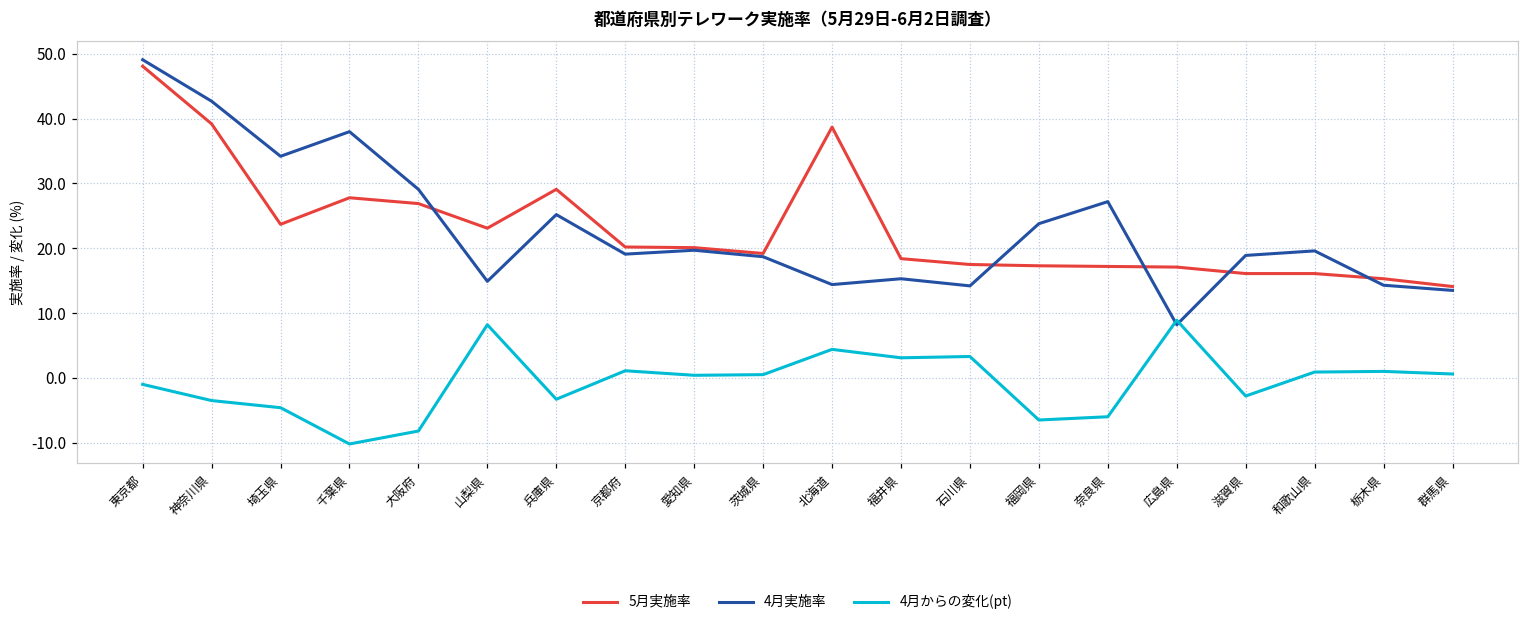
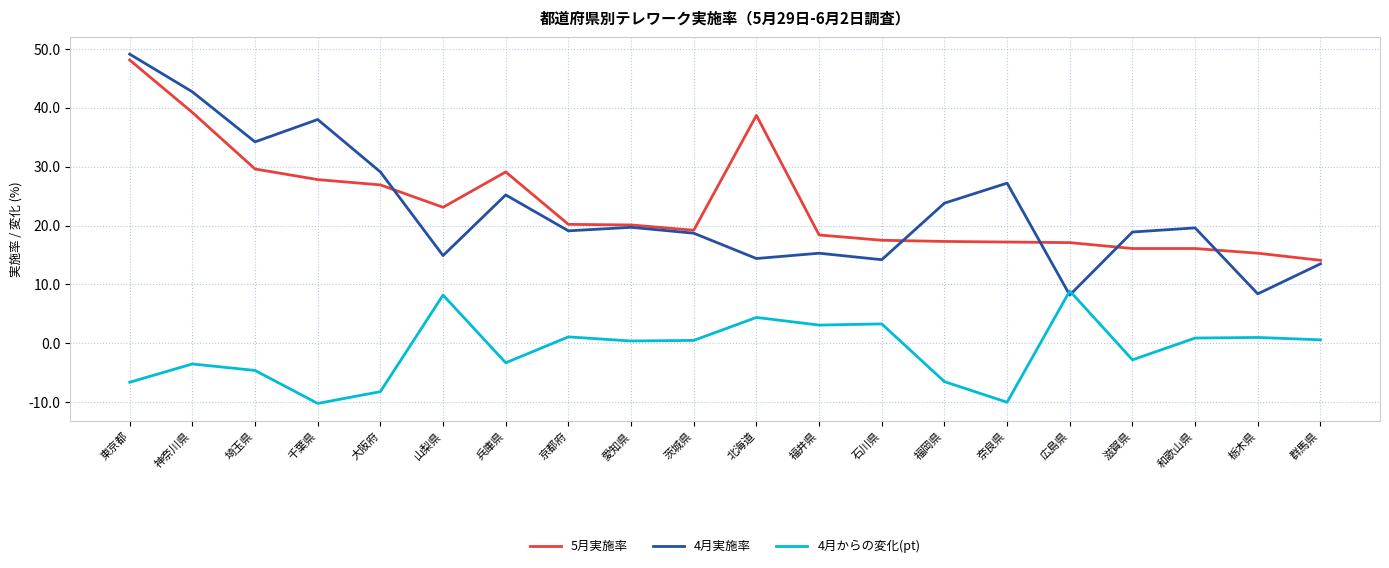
  {
    "5月実施率": {
      "東京都": 48,
      "神奈川県": 39,
-     "埼玉県": 24,
+     "埼玉県": 30,
      "千葉県": 28,
      "大阪府": 27,
      "山梨県": 23,
      "兵庫県": 29,
      "京都府": 20,
      "茨城県": 19,
      "北海道": 39,
      "福井県": 18,
      "石川県": 18,
      "福岡県": 17,
      "奈良県": 17,
      "広島県": 17,
      "滋賀県": 16,
      "和歌山県": 16,
      "栃木県": 15,
      "群馬県": 14
    },
    "4月実施率": {
      "東京都": 49,
      "神奈川県": 43,
      "埼玉県": 34,
      "千葉県": 38,
      "大阪府": 29,
      "山梨県": 15,
      "兵庫県": 25,
      "京都府": 19,
      "茨城県": 19,
      "北海道": 14,
      "福井県": 15,
      "石川県": 14,
      "福岡県": 24,
      "奈良県": 27,
      "広島県": 8,
      "滋賀県": 19,
      "和歌山県": 20,
-     "栃木県": 14,
+     "栃木県": 8,
      "群馬県": 14
    },
    "4月からの変化(pt)": {
-     "東京都": -1,
+     "東京都": -7,
      "神奈川県": -4,
      "埼玉県": -5,
      "千葉県": -10,
      "大阪府": -8,
      "山梨県": 8,
      "兵庫県": -3,
      "京都府": 1,
      "愛知県": 0,
      "茨城県": 1,
      "北海道": 4,
      "福井県": 3,
      "石川県": 3,
      "福岡県": -7,
-     "奈良県": -6,
+     "奈良県": -10,
      "広島県": 9,
      "滋賀県": -3,
      "和歌山県": 1,
      "栃木県": 1,
      "群馬県": 1
    }
  }
